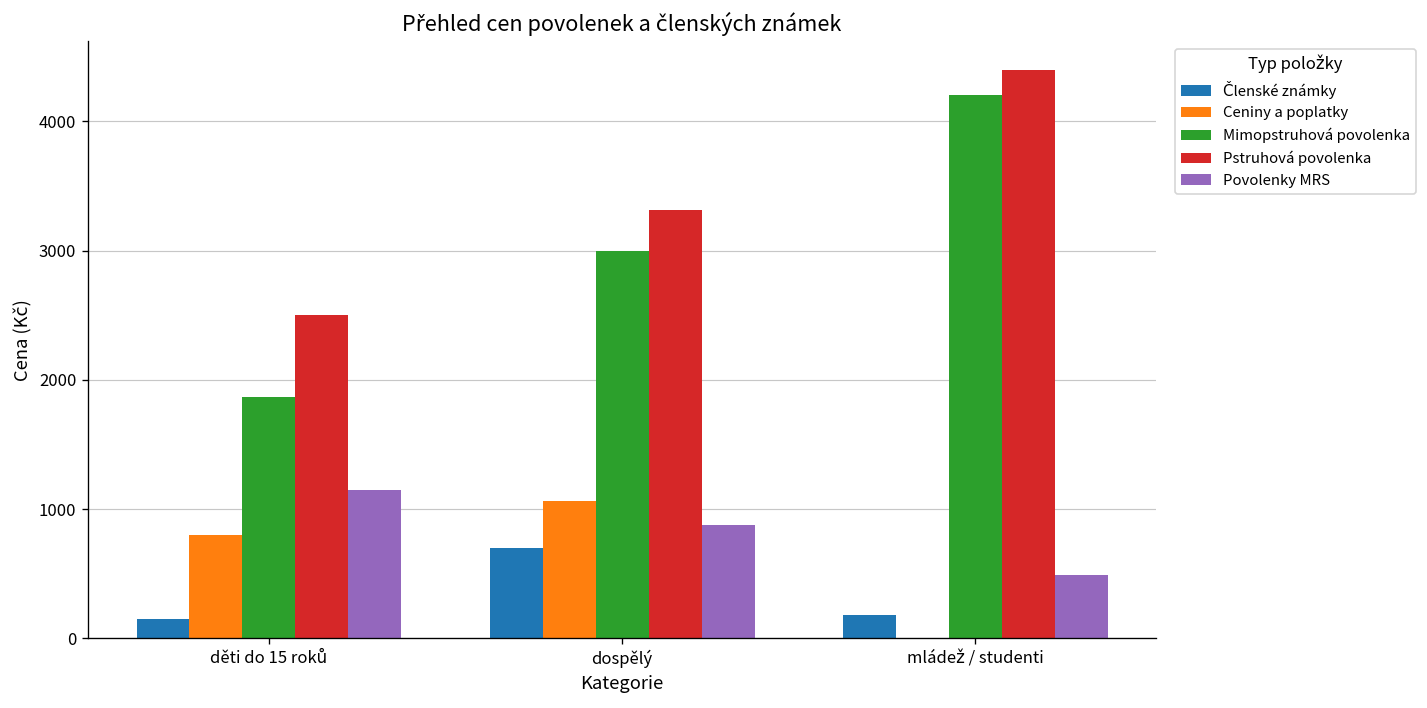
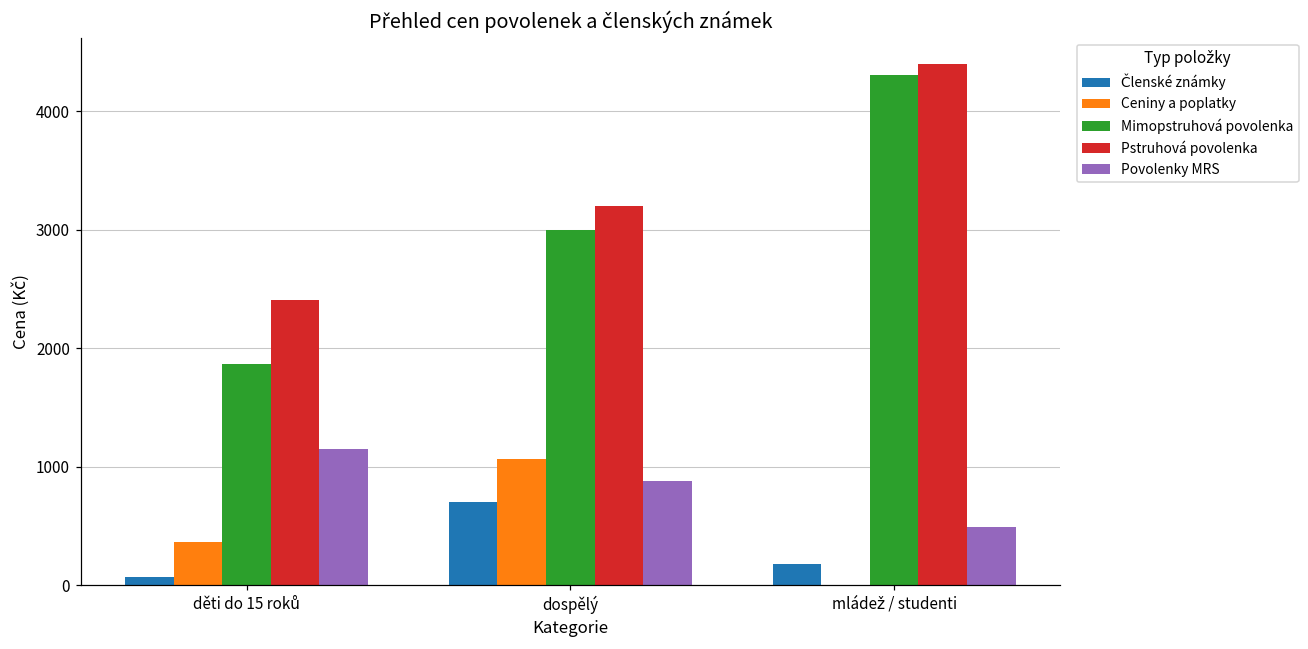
  {
    "Členské známky": {
-     "děti do 15 roků": 150,
+     "děti do 15 roků": 70,
      "dospělý": 700,
      "mládež / studenti": 180
    },
    "Ceniny a poplatky": {
-     "děti do 15 roků": 800,
+     "děti do 15 roků": 370,
      "dospělý": 1070,
      "mládež / studenti": 0
    },
    "Mimopstruhová povolenka": {
      "děti do 15 roků": 1870,
      "dospělý": 3000,
-     "mládež / studenti": 4200
+     "mládež / studenti": 4300
    },
    "Pstruhová povolenka": {
-     "děti do 15 roků": 2500,
-     "dospělý": 3320,
+     "děti do 15 roků": 2410,
+     "dospělý": 3200,
      "mládež / studenti": 4400
    },
    "Povolenky MRS": {
      "děti do 15 roků": 1150,
      "dospělý": 880,
      "mládež / studenti": 490
    }
  }
